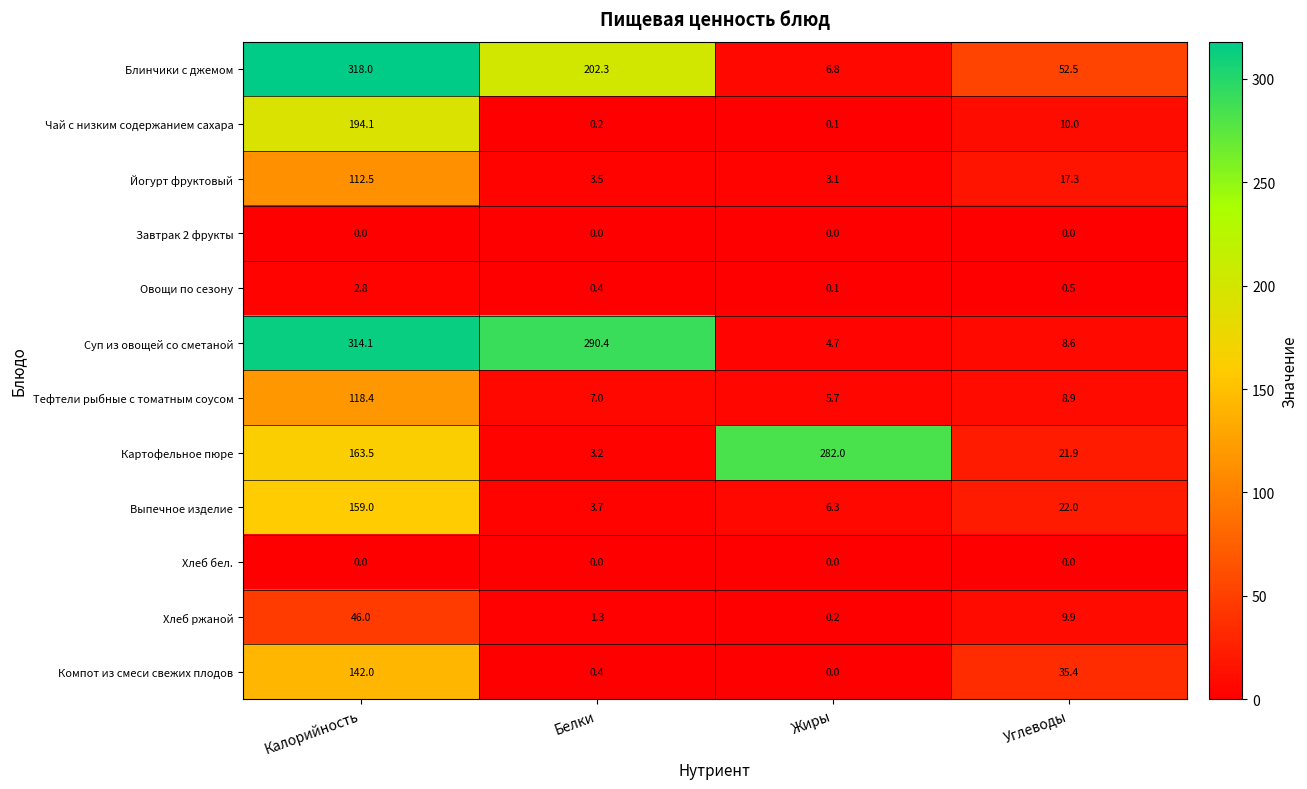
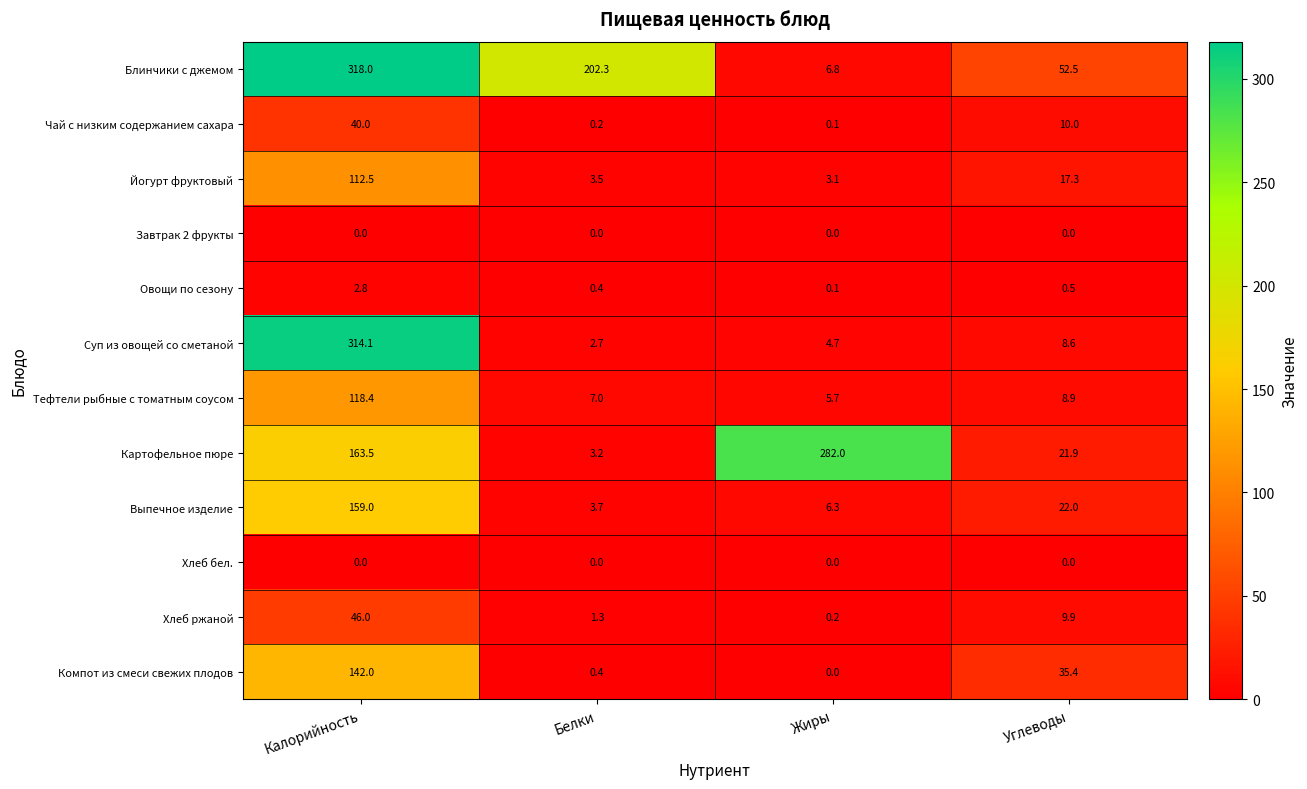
  {
    "Блинчики с джемом": {
      "Калорийность": 318.0,
      "Белки": 202.3,
      "Жиры": 6.8,
      "Углеводы": 52.5
    },
    "Чай с низким содержанием сахара": {
-     "Калорийность": 194.1,
+     "Калорийность": 40.0,
      "Белки": 0.2,
      "Жиры": 0.1,
      "Углеводы": 10.0
    },
    "Йогурт фруктовый": {
      "Калорийность": 112.5,
      "Белки": 3.5,
      "Жиры": 3.1,
      "Углеводы": 17.3
    },
    "Завтрак 2 фрукты": {
      "Калорийность": 0.0,
      "Белки": 0.0,
      "Жиры": 0.0,
      "Углеводы": 0.0
    },
    "Овощи по сезону": {
      "Калорийность": 2.8,
      "Белки": 0.4,
      "Жиры": 0.1,
      "Углеводы": 0.5
    },
    "Суп из овощей со сметаной": {
      "Калорийность": 314.1,
-     "Белки": 290.4,
+     "Белки": 2.7,
      "Жиры": 4.7,
      "Углеводы": 8.6
    },
    "Тефтели рыбные с томатным соусом": {
      "Калорийность": 118.4,
      "Белки": 7.0,
      "Жиры": 5.7,
      "Углеводы": 8.9
    },
    "Картофельное пюре": {
      "Калорийность": 163.5,
      "Белки": 3.2,
      "Жиры": 282.0,
      "Углеводы": 21.9
    },
    "Выпечное изделие": {
      "Калорийность": 159.0,
      "Белки": 3.7,
      "Жиры": 6.3,
      "Углеводы": 22.0
    },
    "Хлеб бел.": {
      "Калорийность": 0.0,
      "Белки": 0.0,
      "Жиры": 0.0,
      "Углеводы": 0.0
    },
    "Хлеб ржаной": {
      "Калорийность": 46.0,
      "Белки": 1.3,
      "Жиры": 0.2,
      "Углеводы": 9.9
    },
    "Компот из смеси свежих плодов": {
      "Калорийность": 142.0,
      "Белки": 0.4,
      "Жиры": 0.0,
      "Углеводы": 35.4
    }
  }
